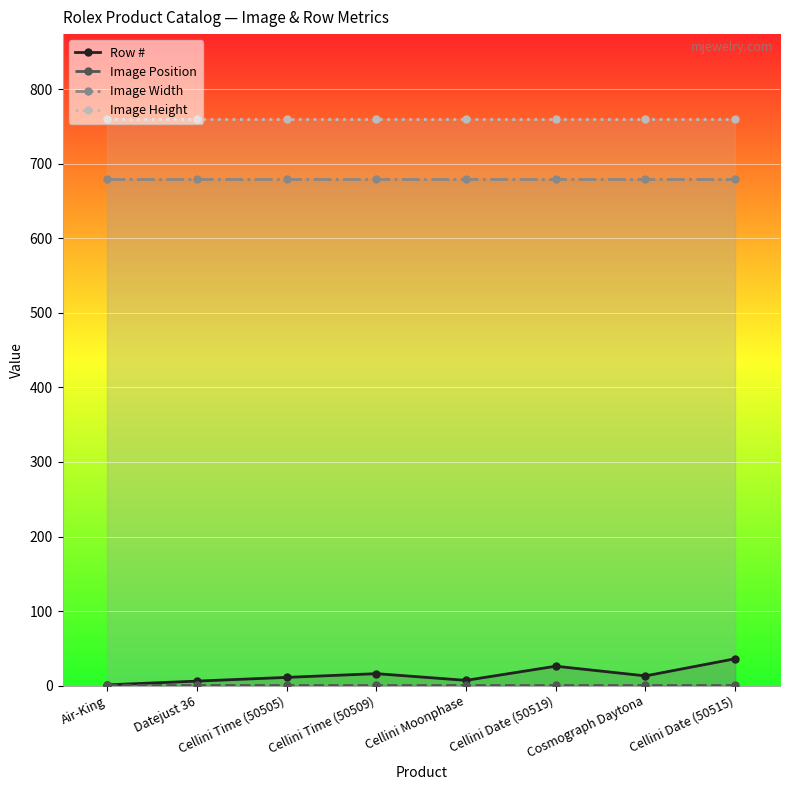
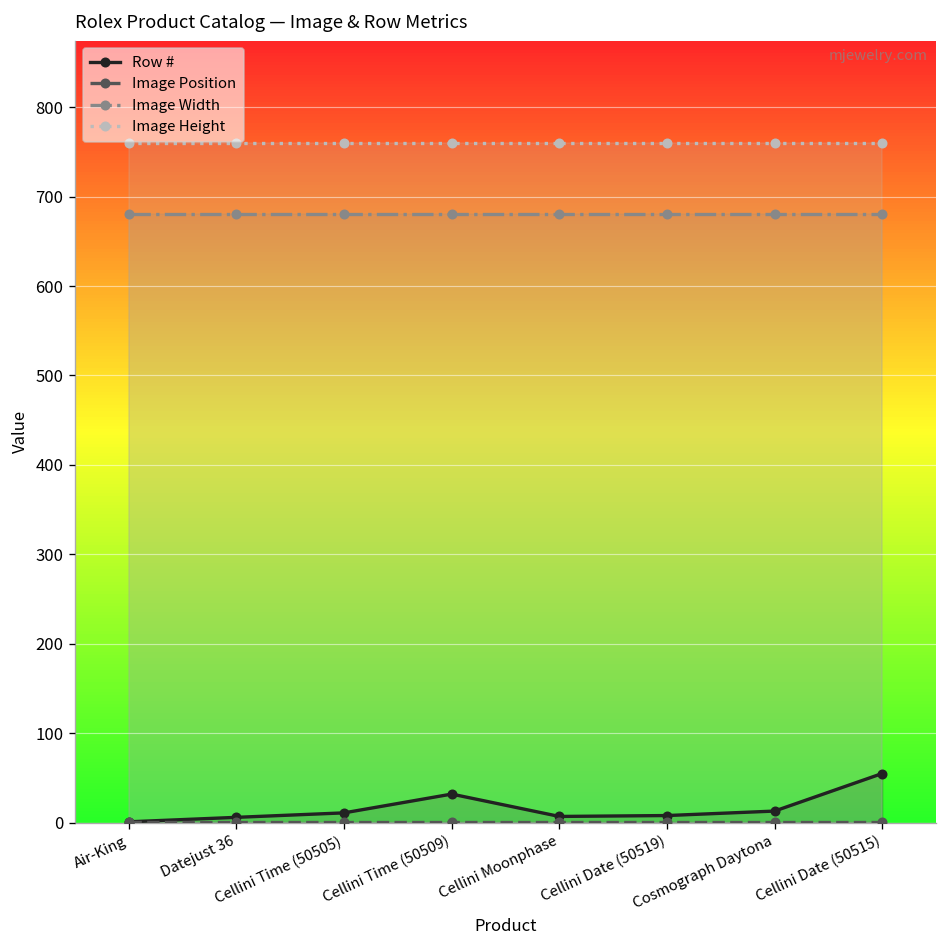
  {
    "Row #": {
      "Datejust 36": 10,
      "Cellini Time (50505)": 10,
-     "Cellini Time (50509)": 20,
+     "Cellini Time (50509)": 30,
      "Cellini Moonphase": 10,
-     "Cellini Date (50519)": 30,
+     "Cellini Date (50519)": 10,
      "Cosmograph Daytona": 10,
-     "Cellini Date (50515)": 40
+     "Cellini Date (50515)": 60
    },
    "Image Position": {
      "Datejust 36": 0,
      "Cellini Time (50505)": 0,
      "Cellini Time (50509)": 0,
      "Cellini Moonphase": 0,
      "Cellini Date (50519)": 0,
      "Cosmograph Daytona": 0,
      "Cellini Date (50515)": 0
    },
    "Image Width": {
      "Air-King": 680,
      "Datejust 36": 680,
      "Cellini Time (50505)": 680,
      "Cellini Time (50509)": 680,
      "Cellini Moonphase": 680,
      "Cellini Date (50519)": 680,
      "Cosmograph Daytona": 680,
      "Cellini Date (50515)": 680
    },
    "Image Height": {
      "Cellini Time (50505)": 760,
      "Cellini Time (50509)": 760,
      "Cellini Moonphase": 760,
      "Cellini Date (50519)": 760,
      "Cosmograph Daytona": 760,
      "Cellini Date (50515)": 760
    }
  }
